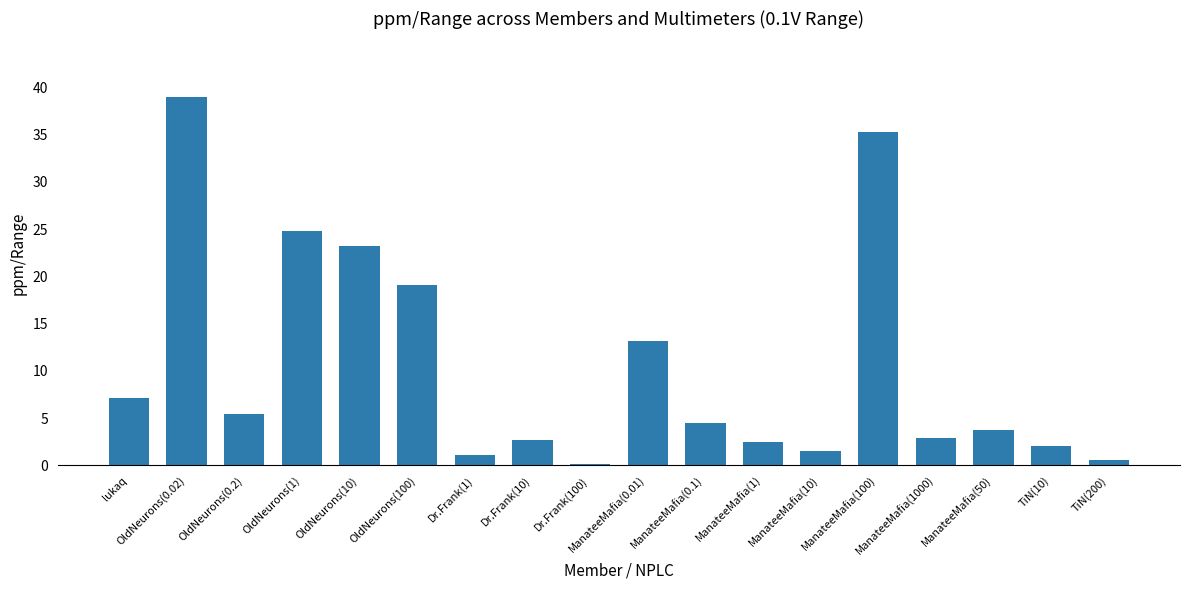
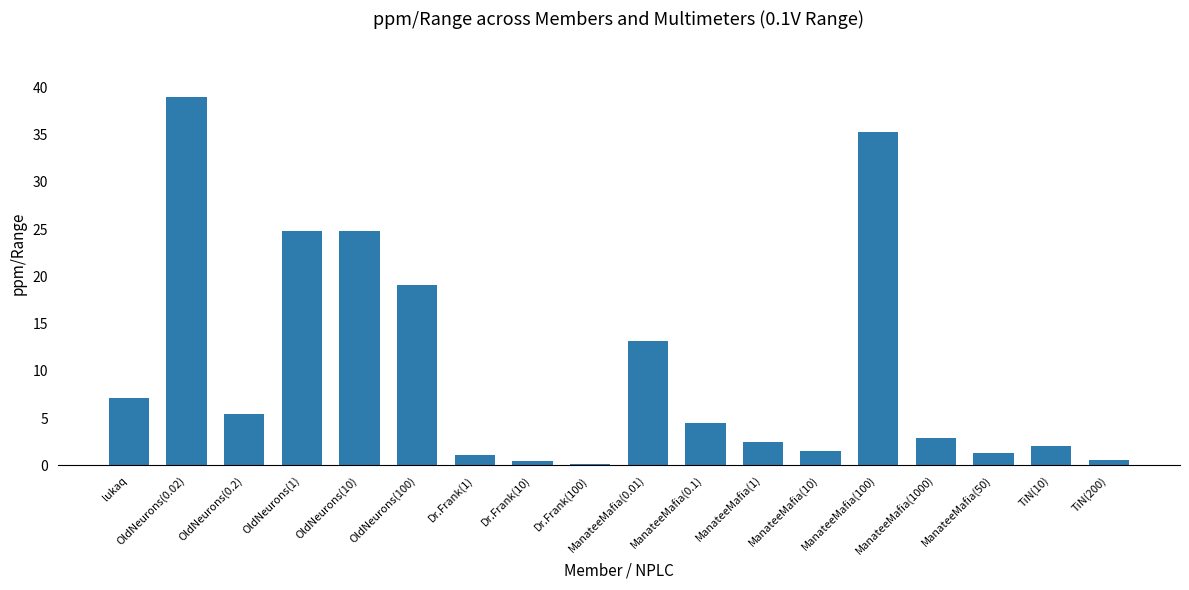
  {
    "lukaq": 7,
    "OldNeurons(0.02)": 39,
    "OldNeurons(0.2)": 5,
    "OldNeurons(1)": 25,
-   "OldNeurons(10)": 23,
+   "OldNeurons(10)": 25,
    "OldNeurons(100)": 19,
    "Dr.Frank(1)": 1,
-   "Dr.Frank(10)": 3,
+   "Dr.Frank(10)": 1,
    "ManateeMafia(0.01)": 13,
    "ManateeMafia(0.1)": 5,
    "ManateeMafia(1)": 3,
    "ManateeMafia(10)": 2,
    "ManateeMafia(100)": 35,
    "ManateeMafia(1000)": 3,
-   "ManateeMafia(50)": 4,
+   "ManateeMafia(50)": 1,
    "TiN(10)": 2,
    "TiN(200)": 1
  }
